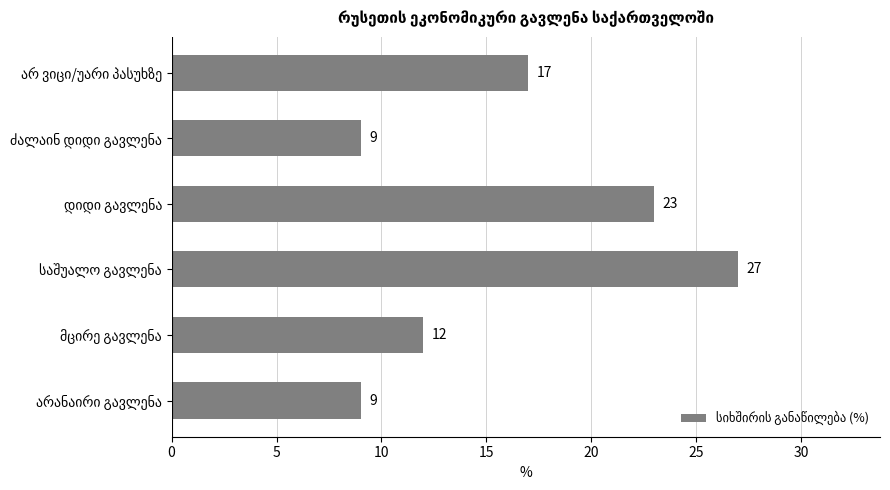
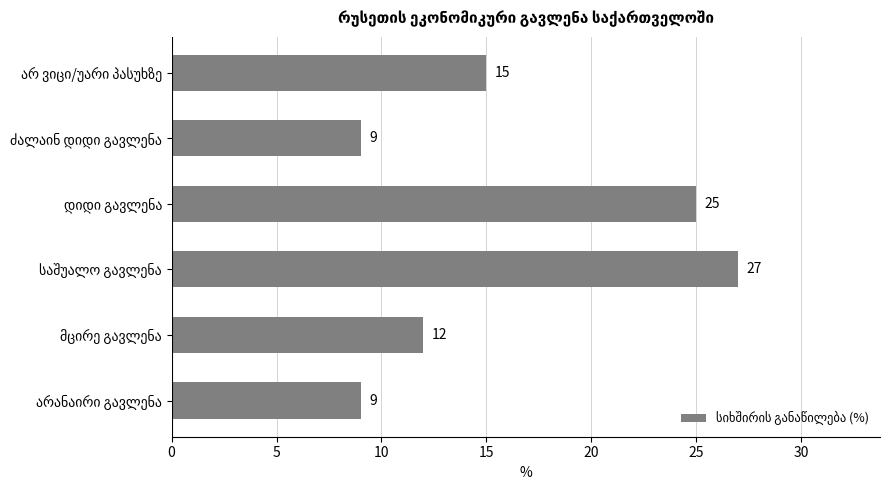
  {
-   "არ ვიცი/უარი პასუხზე": 17,
+   "არ ვიცი/უარი პასუხზე": 15,
    "ძალაინ დიდი გავლენა": 9,
-   "დიდი გავლენა": 23,
+   "დიდი გავლენა": 25,
    "საშუალო გავლენა": 27,
    "მცირე გავლენა": 12,
    "არანაირი გავლენა": 9
  }
